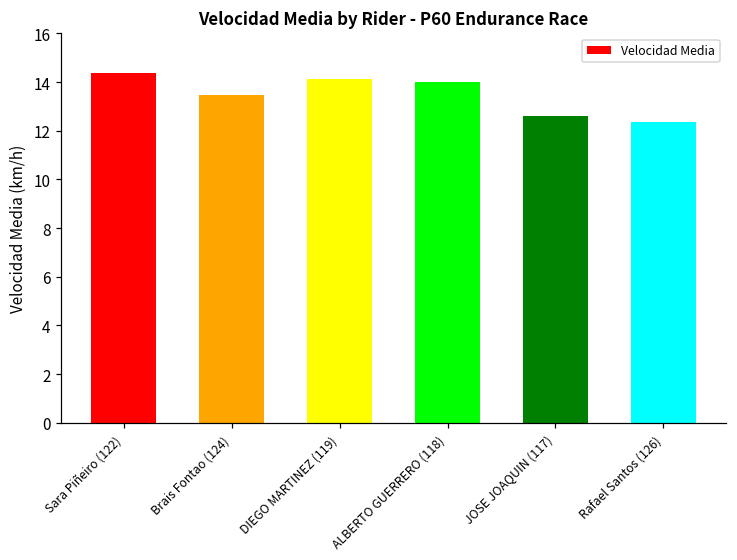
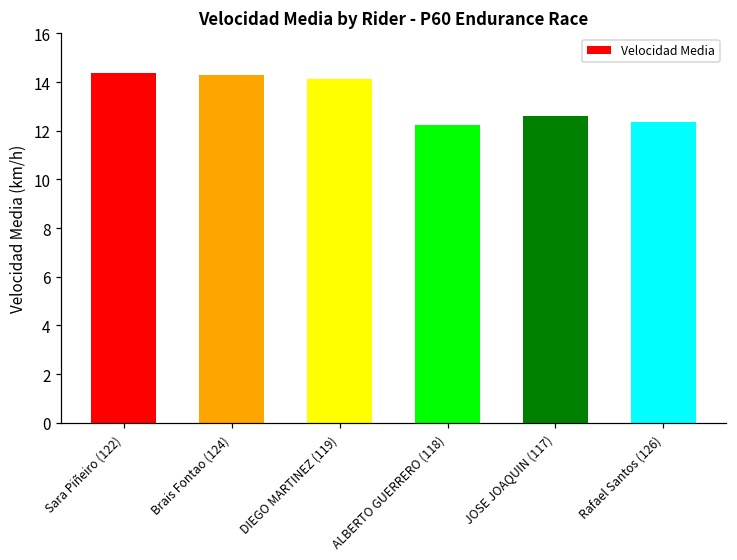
  {
    "Sara Piñeiro (122)": 14.4,
-   "Brais Fontao (124)": 13.5,
+   "Brais Fontao (124)": 14.3,
    "DIEGO MARTINEZ (119)": 14.1,
-   "ALBERTO GUERRERO (118)": 14.0,
+   "ALBERTO GUERRERO (118)": 12.2,
    "JOSE JOAQUIN (117)": 12.6,
    "Rafael Santos (126)": 12.4
  }
